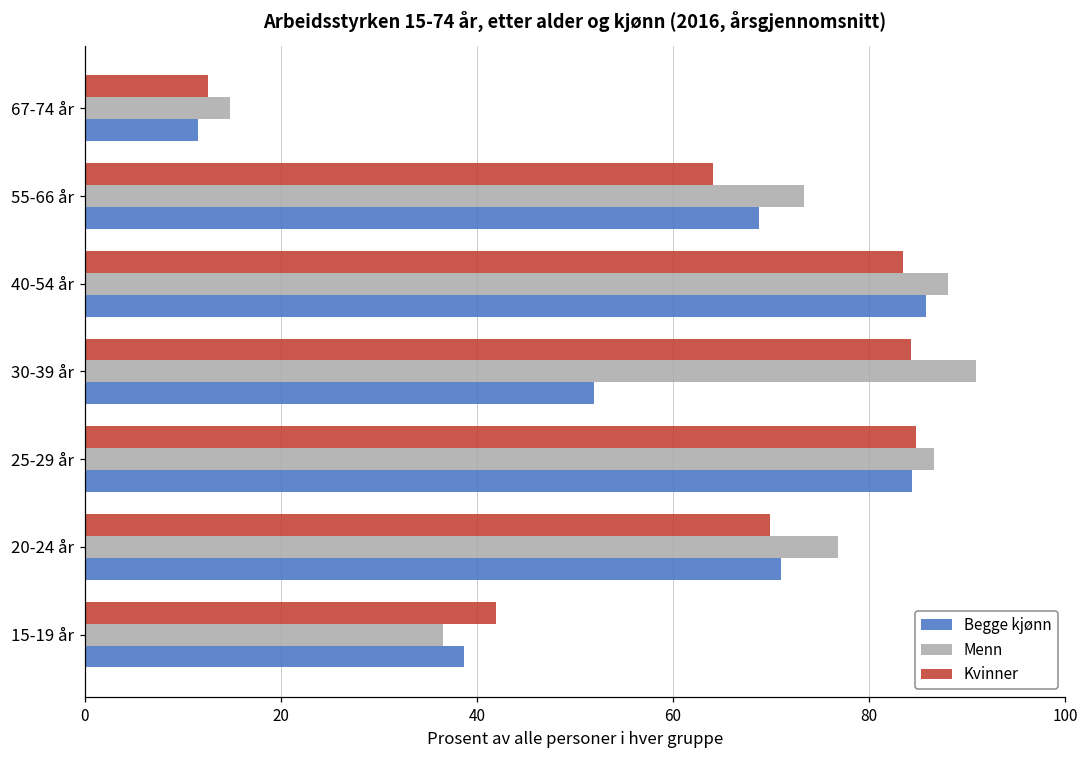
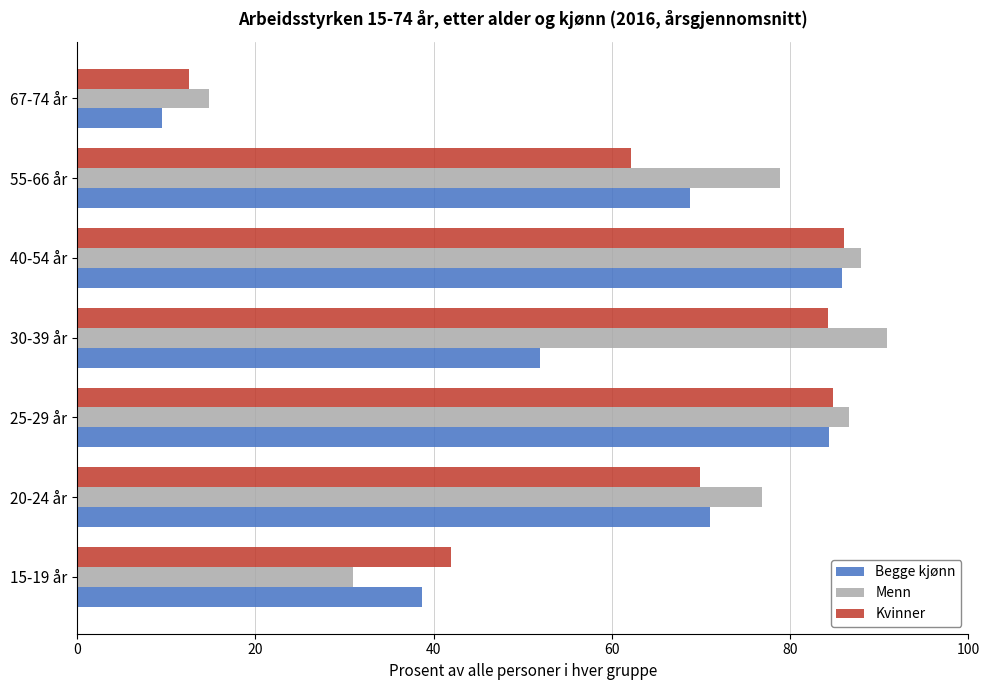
  {
    "Begge kjønn": {
-     "67-74 år": 12,
+     "67-74 år": 10,
      "55-66 år": 69,
      "40-54 år": 86,
      "30-39 år": 52,
      "25-29 år": 84,
      "20-24 år": 71,
      "15-19 år": 39
    },
    "Menn": {
      "67-74 år": 15,
-     "55-66 år": 73,
+     "55-66 år": 79,
      "40-54 år": 88,
      "30-39 år": 91,
      "25-29 år": 87,
      "20-24 år": 77,
-     "15-19 år": 37
+     "15-19 år": 31
    },
    "Kvinner": {
      "67-74 år": 13,
-     "55-66 år": 64,
-     "40-54 år": 84,
+     "55-66 år": 62,
+     "40-54 år": 86,
      "30-39 år": 84,
      "25-29 år": 85,
      "20-24 år": 70,
      "15-19 år": 42
    }
  }
